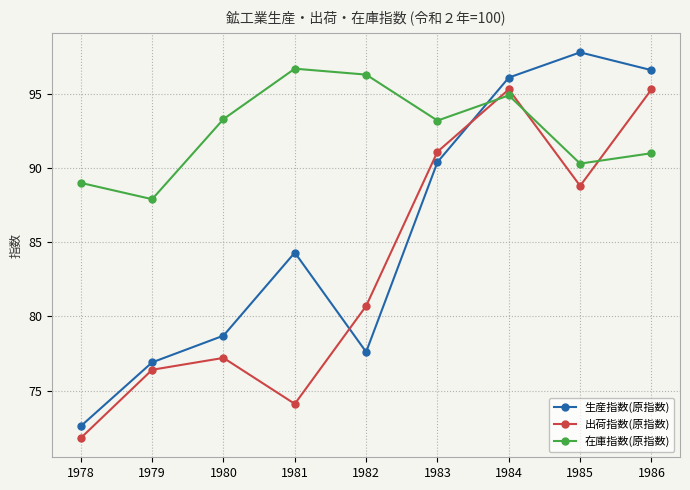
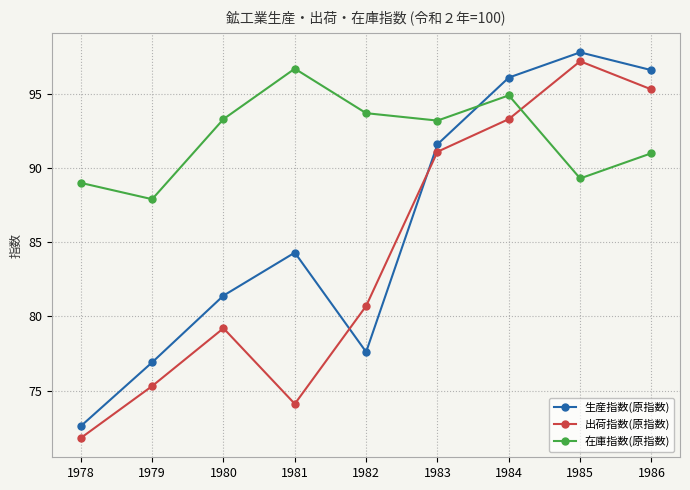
  {
    "生産指数(原指数)": {
      "1978": 72.6,
      "1979": 76.9,
-     "1980": 78.7,
+     "1980": 81.4,
      "1981": 84.3,
      "1982": 77.6,
-     "1983": 90.4,
+     "1983": 91.6,
      "1984": 96.1,
      "1985": 97.8,
      "1986": 96.6
    },
    "出荷指数(原指数)": {
      "1978": 71.8,
-     "1979": 76.4,
-     "1980": 77.2,
+     "1979": 75.3,
+     "1980": 79.2,
      "1981": 74.1,
      "1982": 80.7,
      "1983": 91.1,
-     "1984": 95.3,
-     "1985": 88.8,
+     "1984": 93.3,
+     "1985": 97.2,
      "1986": 95.3
    },
    "在庫指数(原指数)": {
      "1978": 89.0,
      "1979": 87.9,
      "1980": 93.3,
      "1981": 96.7,
-     "1982": 96.3,
+     "1982": 93.7,
      "1983": 93.2,
      "1984": 94.9,
-     "1985": 90.3,
+     "1985": 89.3,
      "1986": 91.0
    }
  }
